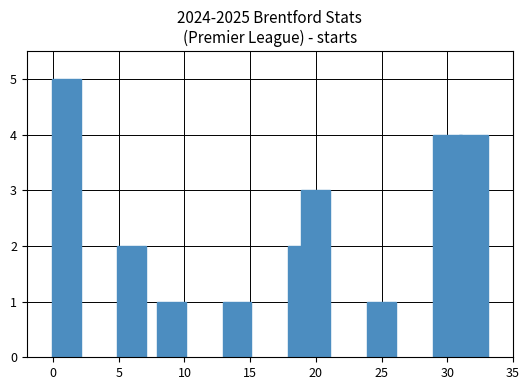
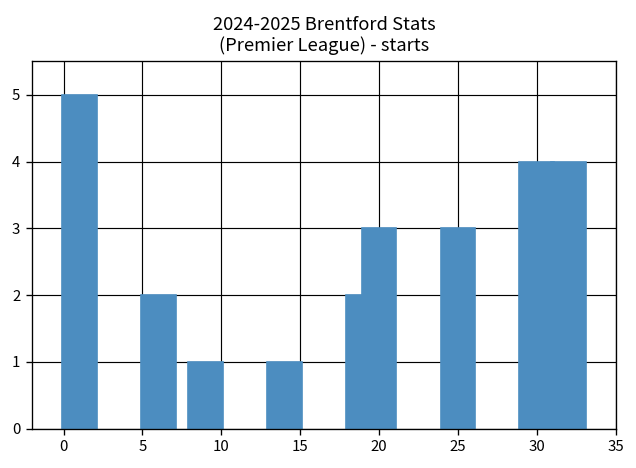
  {
    "20": 3,
-   "25": 1,
+   "25": 3,
    "30": 4
  }
